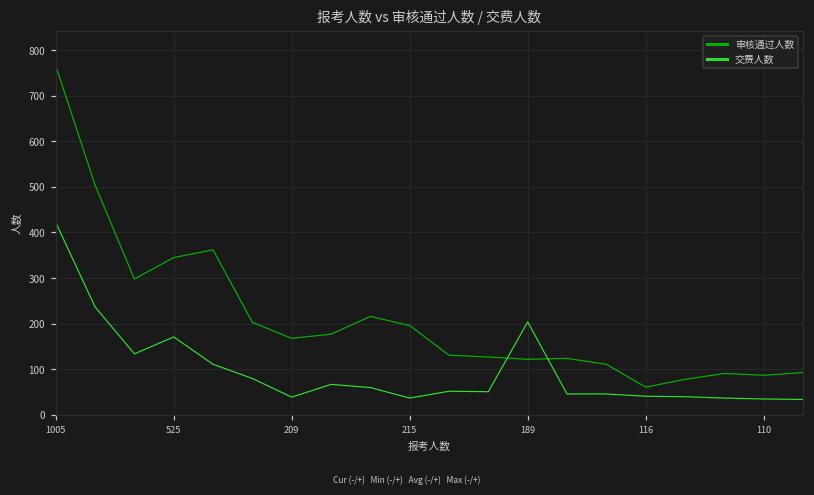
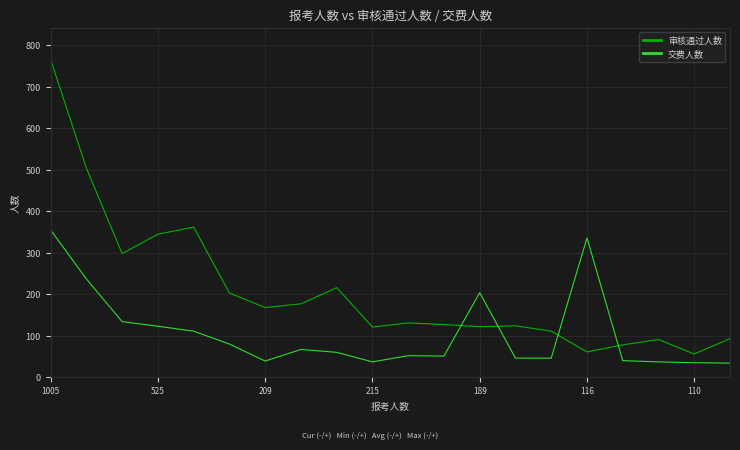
  {
    "审核通过人数": {
      "1005": 770,
      "525": 350,
      "209": 170,
-     "215": 200,
+     "215": 120,
      "189": 120,
      "116": 60,
-     "110": 90
+     "110": 60
    },
    "交费人数": {
-     "1005": 420,
-     "525": 170,
+     "1005": 360,
+     "525": 120,
      "209": 40,
      "215": 40,
      "189": 200,
-     "116": 40,
+     "116": 340,
      "110": 40
    }
  }
